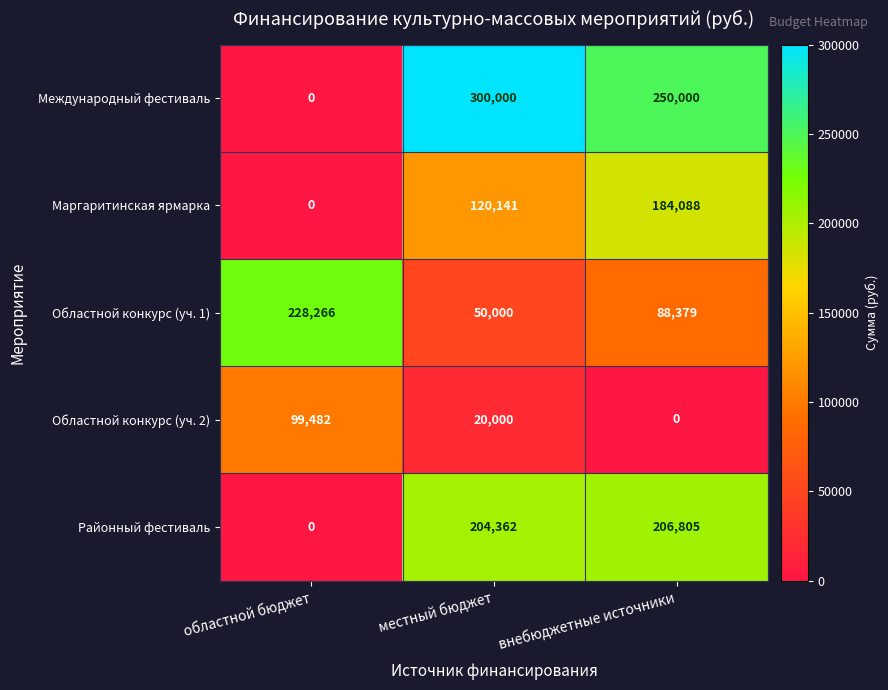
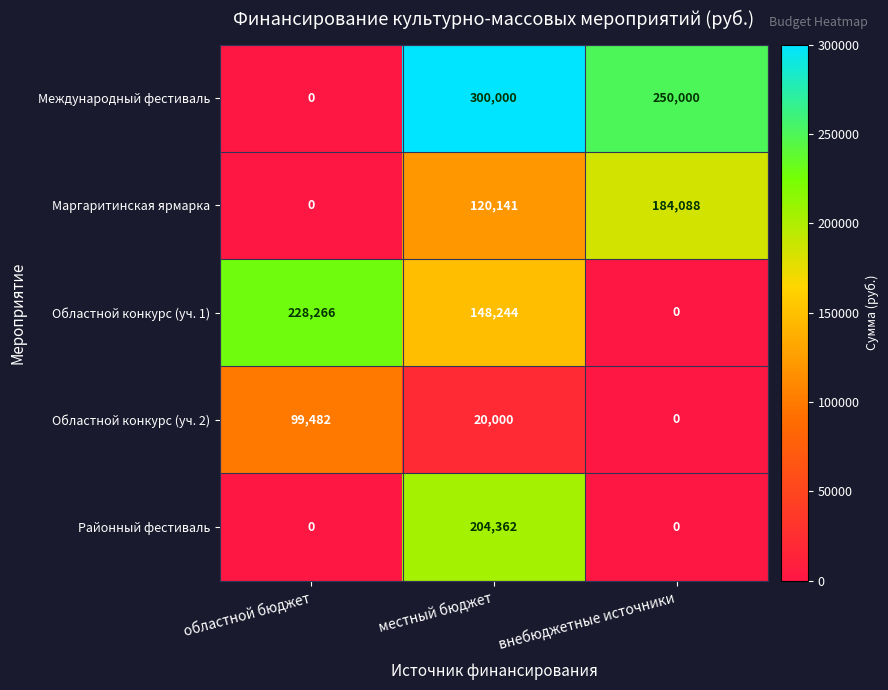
  {
    "Международный фестиваль": {
      "областной бюджет": "0",
      "местный бюджет": "300,000",
      "внебюджетные источники": "250,000"
    },
    "Маргаритинская ярмарка": {
      "областной бюджет": "0",
      "местный бюджет": "120,141",
      "внебюджетные источники": "184,088"
    },
    "Областной конкурс (уч. 1)": {
      "областной бюджет": "228,266",
-     "местный бюджет": "50,000",
-     "внебюджетные источники": "88,379"
+     "местный бюджет": "148,244",
+     "внебюджетные источники": "0"
    },
    "Областной конкурс (уч. 2)": {
      "областной бюджет": "99,482",
      "местный бюджет": "20,000",
      "внебюджетные источники": "0"
    },
    "Районный фестиваль": {
      "областной бюджет": "0",
      "местный бюджет": "204,362",
-     "внебюджетные источники": "206,805"
+     "внебюджетные источники": "0"
    }
  }
